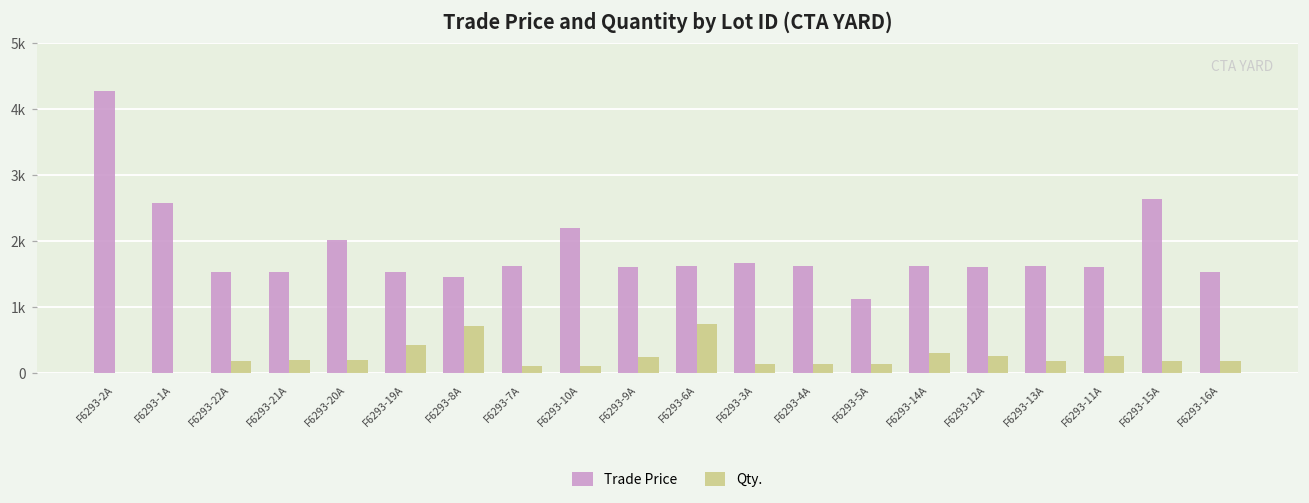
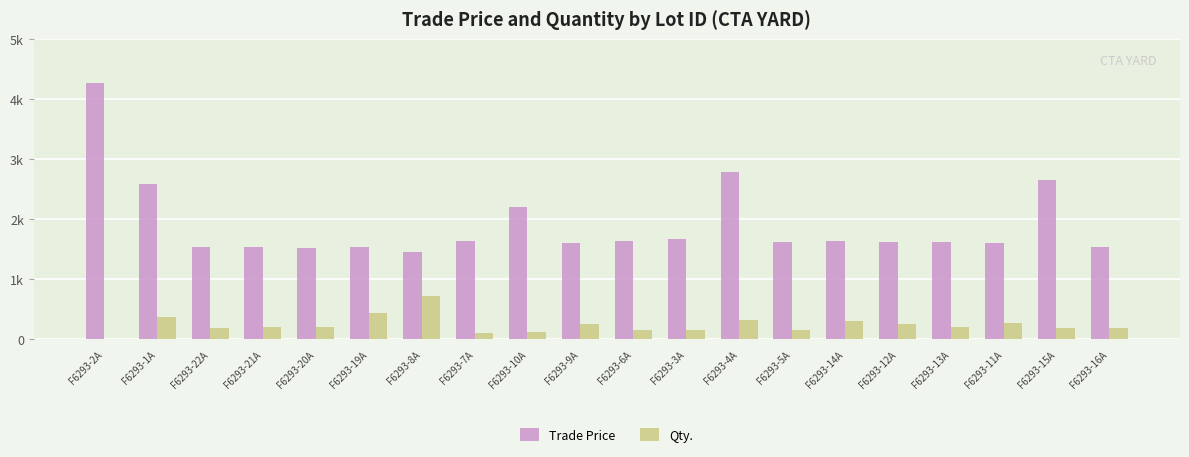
  {
    "Trade Price": {
      "F6293-2A": 4300,
      "F6293-1A": 2600,
      "F6293-22A": 1500,
      "F6293-21A": 1500,
-     "F6293-20A": 2000,
+     "F6293-20A": 1500,
      "F6293-19A": 1500,
      "F6293-8A": 1500,
      "F6293-7A": 1600,
      "F6293-10A": 2200,
      "F6293-9A": 1600,
      "F6293-6A": 1600,
      "F6293-3A": 1700,
-     "F6293-4A": 1600,
-     "F6293-5A": 1100,
+     "F6293-4A": 2800,
+     "F6293-5A": 1600,
      "F6293-14A": 1600,
      "F6293-12A": 1600,
      "F6293-13A": 1600,
      "F6293-11A": 1600,
      "F6293-15A": 2600,
      "F6293-16A": 1500
    },
    "Qty.": {
-     "F6293-1A": 0,
+     "F6293-1A": 400,
      "F6293-22A": 200,
      "F6293-21A": 200,
      "F6293-20A": 200,
      "F6293-19A": 400,
      "F6293-8A": 700,
      "F6293-7A": 100,
      "F6293-10A": 100,
      "F6293-9A": 200,
-     "F6293-6A": 800,
+     "F6293-6A": 200,
      "F6293-3A": 200,
-     "F6293-4A": 200,
+     "F6293-4A": 300,
      "F6293-5A": 200,
      "F6293-14A": 300,
      "F6293-12A": 300,
      "F6293-13A": 200,
      "F6293-11A": 300,
      "F6293-15A": 200,
      "F6293-16A": 200
    }
  }
